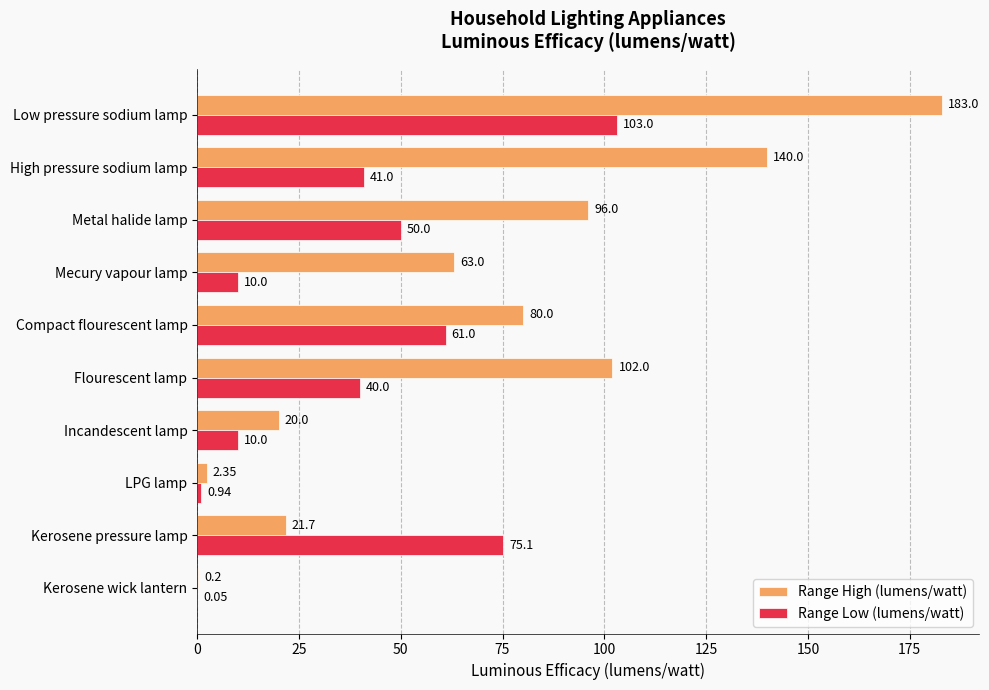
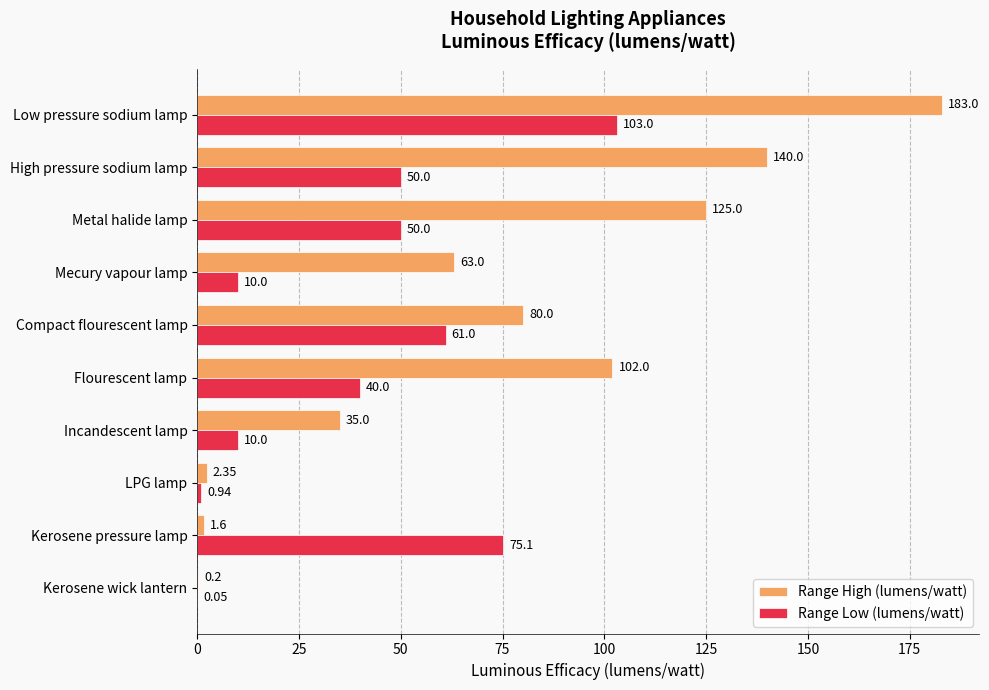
  {
    "Range High (lumens/watt)": {
      "Low pressure sodium lamp": 183.0,
      "High pressure sodium lamp": 140.0,
-     "Metal halide lamp": 96.0,
+     "Metal halide lamp": 125.0,
      "Mecury vapour lamp": 63.0,
      "Compact flourescent lamp": 80.0,
      "Flourescent lamp": 102.0,
-     "Incandescent lamp": 20.0,
+     "Incandescent lamp": 35.0,
      "LPG lamp": 2.35,
-     "Kerosene pressure lamp": 21.7,
+     "Kerosene pressure lamp": 1.6,
      "Kerosene wick lantern": 0.2
    },
    "Range Low (lumens/watt)": {
      "Low pressure sodium lamp": 103.0,
-     "High pressure sodium lamp": 41.0,
+     "High pressure sodium lamp": 50.0,
      "Metal halide lamp": 50.0,
      "Mecury vapour lamp": 10.0,
      "Compact flourescent lamp": 61.0,
      "Flourescent lamp": 40.0,
      "Incandescent lamp": 10.0,
      "LPG lamp": 0.94,
      "Kerosene pressure lamp": 75.1,
      "Kerosene wick lantern": 0.05
    }
  }
